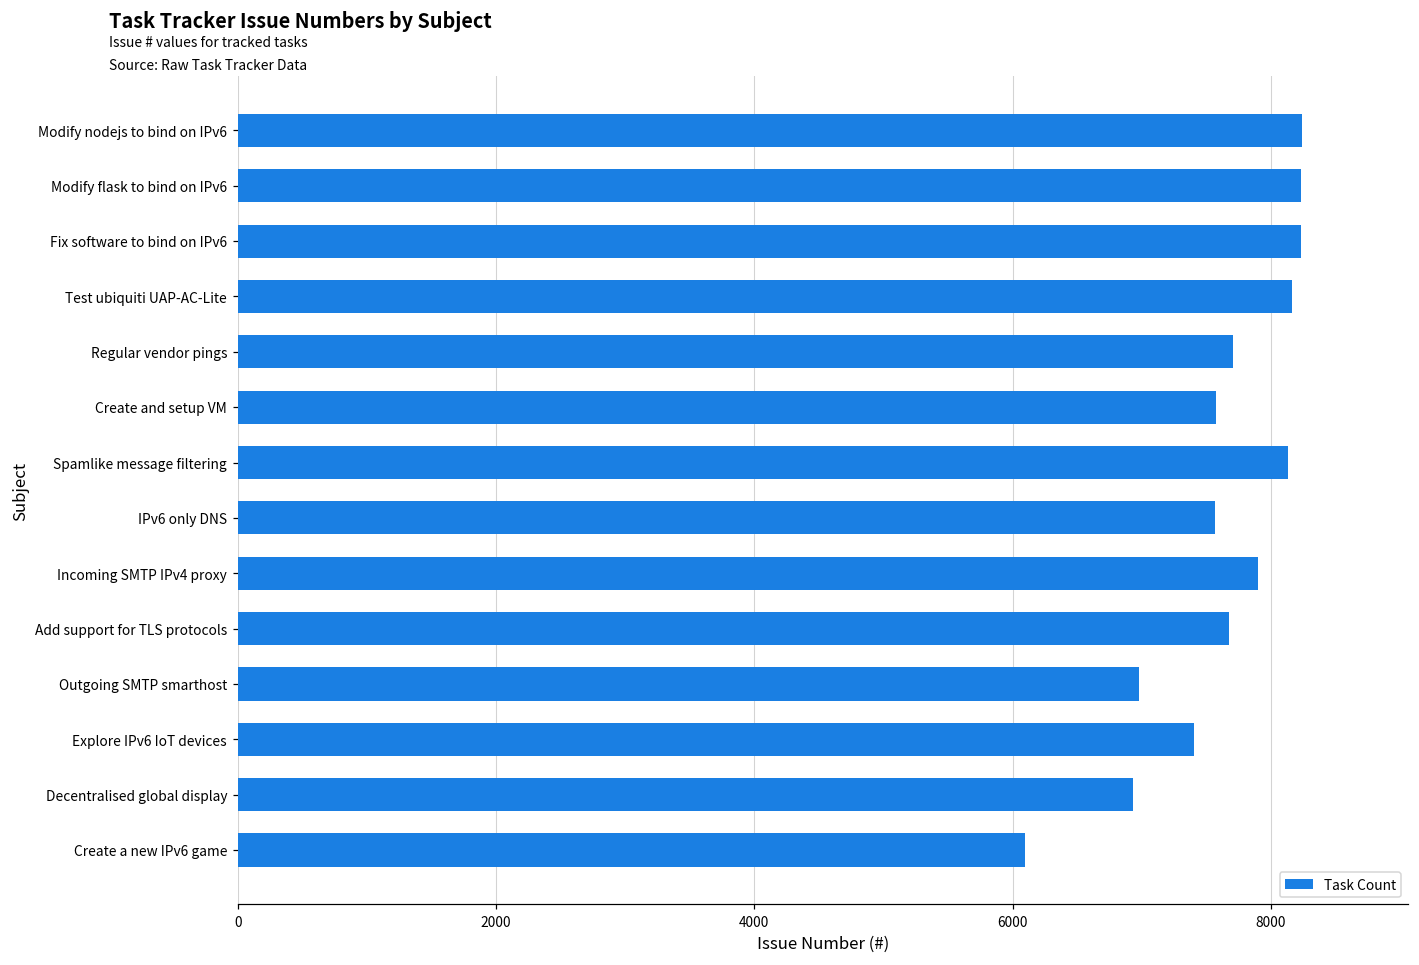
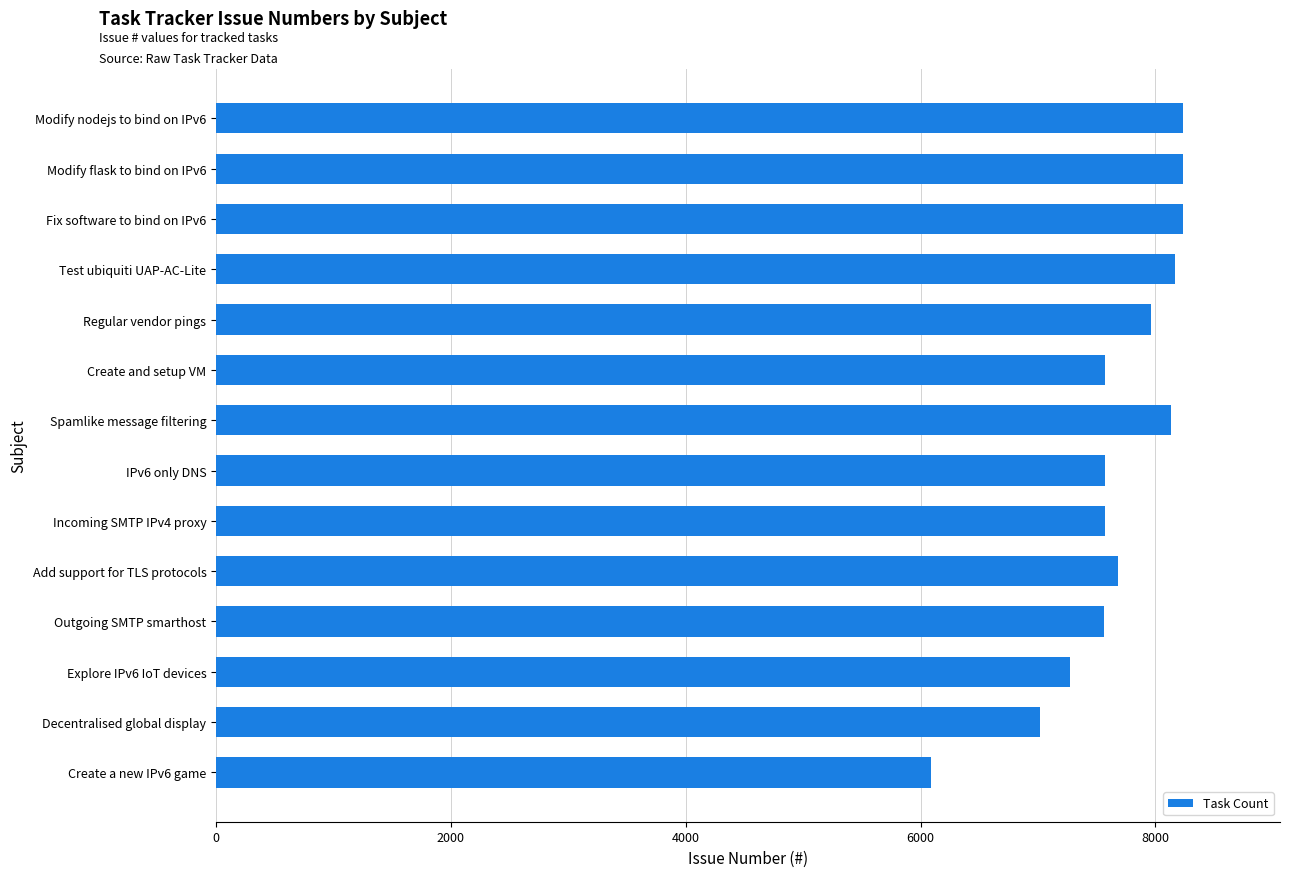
  {
    "Modify nodejs to bind on IPv6": 8240,
    "Modify flask to bind on IPv6": 8240,
    "Fix software to bind on IPv6": 8240,
    "Test ubiquiti UAP-AC-Lite": 8170,
-   "Regular vendor pings": 7700,
+   "Regular vendor pings": 7960,
    "Create and setup VM": 7570,
    "Spamlike message filtering": 8140,
    "IPv6 only DNS": 7570,
-   "Incoming SMTP IPv4 proxy": 7900,
+   "Incoming SMTP IPv4 proxy": 7570,
    "Add support for TLS protocols": 7680,
-   "Outgoing SMTP smarthost": 6980,
-   "Explore IPv6 IoT devices": 7410,
-   "Decentralised global display": 6930,
+   "Outgoing SMTP smarthost": 7570,
+   "Explore IPv6 IoT devices": 7280,
+   "Decentralised global display": 7020,
    "Create a new IPv6 game": 6090
  }
